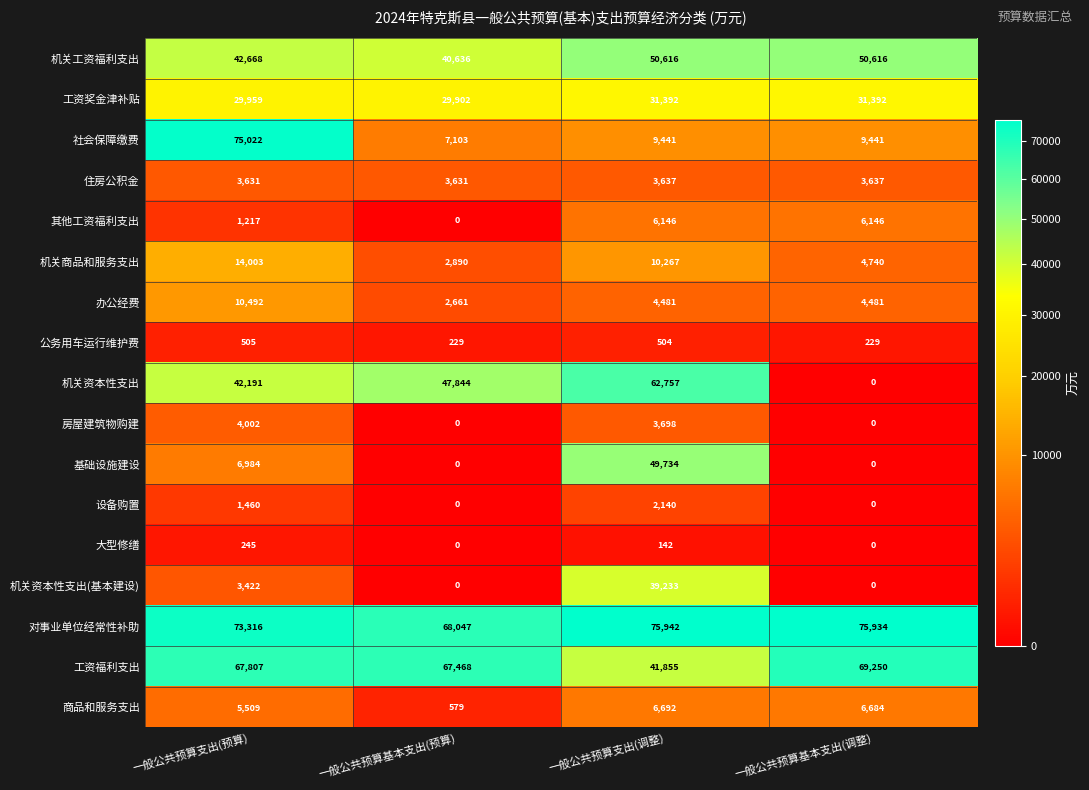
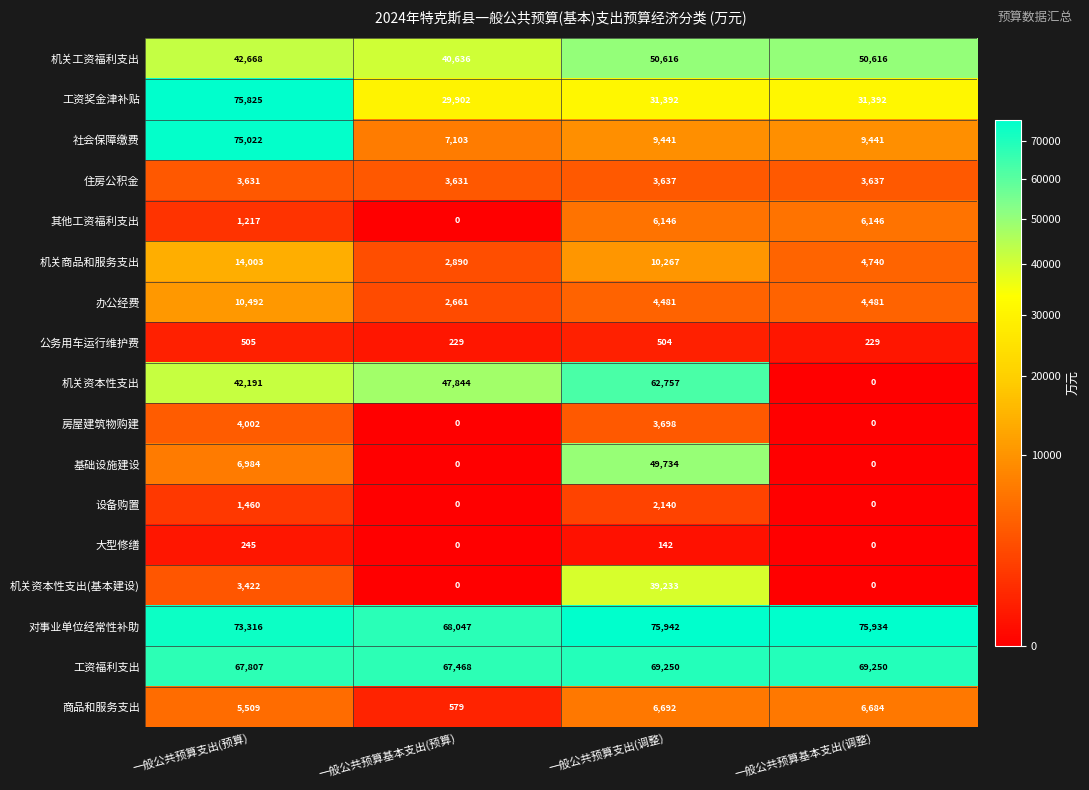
  {
    "机关工资福利支出": {
      "一般公共预算支出(预算)": "42,668",
      "一般公共预算基本支出(预算)": "40,636",
      "一般公共预算支出(调整)": "50,616",
      "一般公共预算基本支出(调整)": "50,616"
    },
    "工资奖金津补贴": {
-     "一般公共预算支出(预算)": "29,959",
+     "一般公共预算支出(预算)": "75,825",
      "一般公共预算基本支出(预算)": "29,902",
      "一般公共预算支出(调整)": "31,392",
      "一般公共预算基本支出(调整)": "31,392"
    },
    "社会保障缴费": {
      "一般公共预算支出(预算)": "75,022",
      "一般公共预算基本支出(预算)": "7,103",
      "一般公共预算支出(调整)": "9,441",
      "一般公共预算基本支出(调整)": "9,441"
    },
    "住房公积金": {
      "一般公共预算支出(预算)": "3,631",
      "一般公共预算基本支出(预算)": "3,631",
      "一般公共预算支出(调整)": "3,637",
      "一般公共预算基本支出(调整)": "3,637"
    },
    "其他工资福利支出": {
      "一般公共预算支出(预算)": "1,217",
      "一般公共预算基本支出(预算)": "0",
      "一般公共预算支出(调整)": "6,146",
      "一般公共预算基本支出(调整)": "6,146"
    },
    "机关商品和服务支出": {
      "一般公共预算支出(预算)": "14,003",
      "一般公共预算基本支出(预算)": "2,890",
      "一般公共预算支出(调整)": "10,267",
      "一般公共预算基本支出(调整)": "4,740"
    },
    "办公经费": {
      "一般公共预算支出(预算)": "10,492",
      "一般公共预算基本支出(预算)": "2,661",
      "一般公共预算支出(调整)": "4,481",
      "一般公共预算基本支出(调整)": "4,481"
    },
    "公务用车运行维护费": {
      "一般公共预算支出(预算)": "505",
      "一般公共预算基本支出(预算)": "229",
      "一般公共预算支出(调整)": "504",
      "一般公共预算基本支出(调整)": "229"
    },
    "机关资本性支出": {
      "一般公共预算支出(预算)": "42,191",
      "一般公共预算基本支出(预算)": "47,844",
      "一般公共预算支出(调整)": "62,757",
      "一般公共预算基本支出(调整)": "0"
    },
    "房屋建筑物购建": {
      "一般公共预算支出(预算)": "4,002",
      "一般公共预算基本支出(预算)": "0",
      "一般公共预算支出(调整)": "3,698",
      "一般公共预算基本支出(调整)": "0"
    },
    "基础设施建设": {
      "一般公共预算支出(预算)": "6,984",
      "一般公共预算基本支出(预算)": "0",
      "一般公共预算支出(调整)": "49,734",
      "一般公共预算基本支出(调整)": "0"
    },
    "设备购置": {
      "一般公共预算支出(预算)": "1,460",
      "一般公共预算基本支出(预算)": "0",
      "一般公共预算支出(调整)": "2,140",
      "一般公共预算基本支出(调整)": "0"
    },
    "大型修缮": {
      "一般公共预算支出(预算)": "245",
      "一般公共预算基本支出(预算)": "0",
      "一般公共预算支出(调整)": "142",
      "一般公共预算基本支出(调整)": "0"
    },
    "机关资本性支出(基本建设)": {
      "一般公共预算支出(预算)": "3,422",
      "一般公共预算基本支出(预算)": "0",
      "一般公共预算支出(调整)": "39,233",
      "一般公共预算基本支出(调整)": "0"
    },
    "对事业单位经常性补助": {
      "一般公共预算支出(预算)": "73,316",
      "一般公共预算基本支出(预算)": "68,047",
      "一般公共预算支出(调整)": "75,942",
      "一般公共预算基本支出(调整)": "75,934"
    },
    "工资福利支出": {
      "一般公共预算支出(预算)": "67,807",
      "一般公共预算基本支出(预算)": "67,468",
-     "一般公共预算支出(调整)": "41,855",
+     "一般公共预算支出(调整)": "69,250",
      "一般公共预算基本支出(调整)": "69,250"
    },
    "商品和服务支出": {
      "一般公共预算支出(预算)": "5,509",
      "一般公共预算基本支出(预算)": "579",
      "一般公共预算支出(调整)": "6,692",
      "一般公共预算基本支出(调整)": "6,684"
    }
  }
